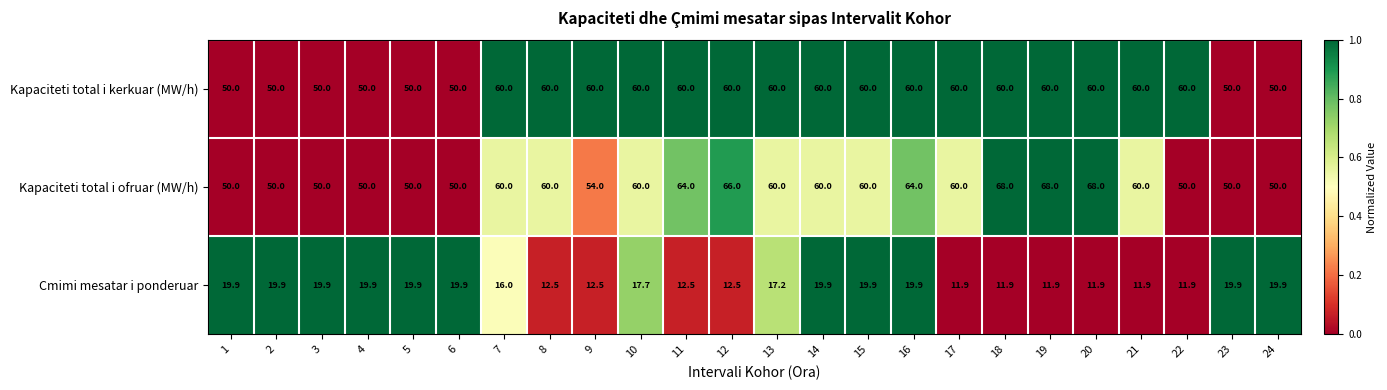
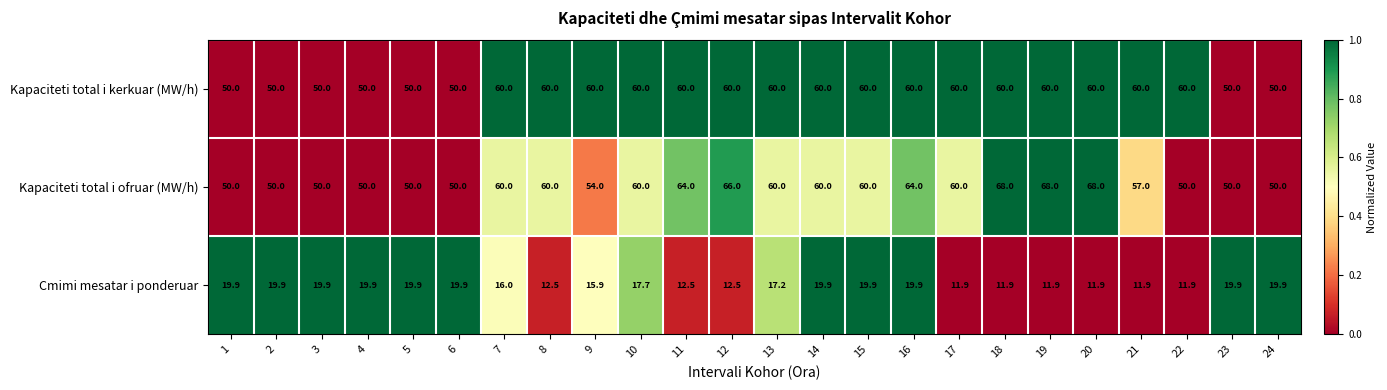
  {
    "Kapaciteti total i kerkuar (MW/h)": {
      "1": 50.0,
      "2": 50.0,
      "3": 50.0,
      "4": 50.0,
      "5": 50.0,
      "6": 50.0,
      "7": 60.0,
      "8": 60.0,
      "9": 60.0,
      "10": 60.0,
      "11": 60.0,
      "12": 60.0,
      "13": 60.0,
      "14": 60.0,
      "15": 60.0,
      "16": 60.0,
      "17": 60.0,
      "18": 60.0,
      "19": 60.0,
      "20": 60.0,
      "21": 60.0,
      "22": 60.0,
      "23": 50.0,
      "24": 50.0
    },
    "Kapaciteti total i ofruar (MW/h)": {
      "1": 50.0,
      "2": 50.0,
      "3": 50.0,
      "4": 50.0,
      "5": 50.0,
      "6": 50.0,
      "7": 60.0,
      "8": 60.0,
      "9": 54.0,
      "10": 60.0,
      "11": 64.0,
      "12": 66.0,
      "13": 60.0,
      "14": 60.0,
      "15": 60.0,
      "16": 64.0,
      "17": 60.0,
      "18": 68.0,
      "19": 68.0,
      "20": 68.0,
-     "21": 60.0,
+     "21": 57.0,
      "22": 50.0,
      "23": 50.0,
      "24": 50.0
    },
    "Cmimi mesatar i ponderuar": {
      "1": 19.9,
      "2": 19.9,
      "3": 19.9,
      "4": 19.9,
      "5": 19.9,
      "6": 19.9,
      "7": 16.0,
      "8": 12.5,
-     "9": 12.5,
+     "9": 15.9,
      "10": 17.7,
      "11": 12.5,
      "12": 12.5,
      "13": 17.2,
      "14": 19.9,
      "15": 19.9,
      "16": 19.9,
      "17": 11.9,
      "18": 11.9,
      "19": 11.9,
      "20": 11.9,
      "21": 11.9,
      "22": 11.9,
      "23": 19.9,
      "24": 19.9
    }
  }
